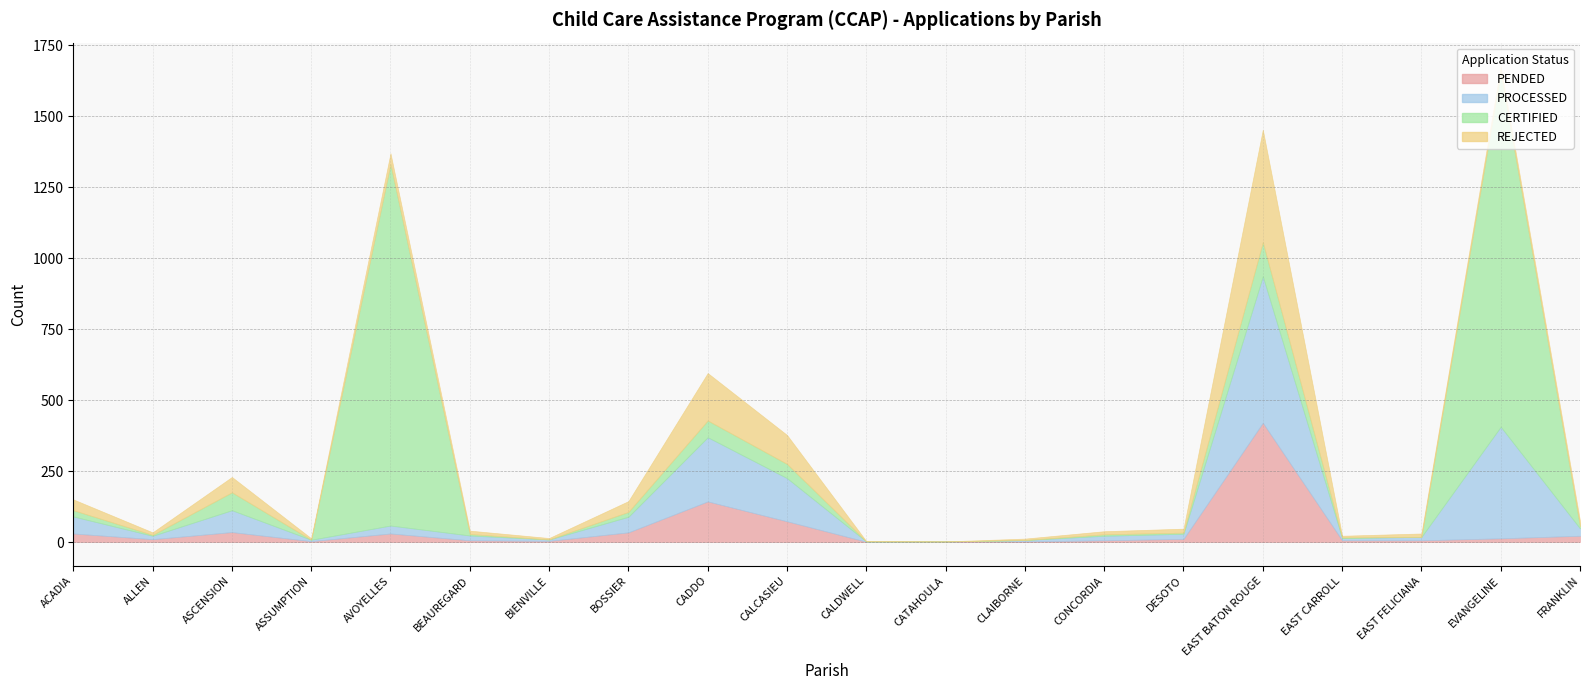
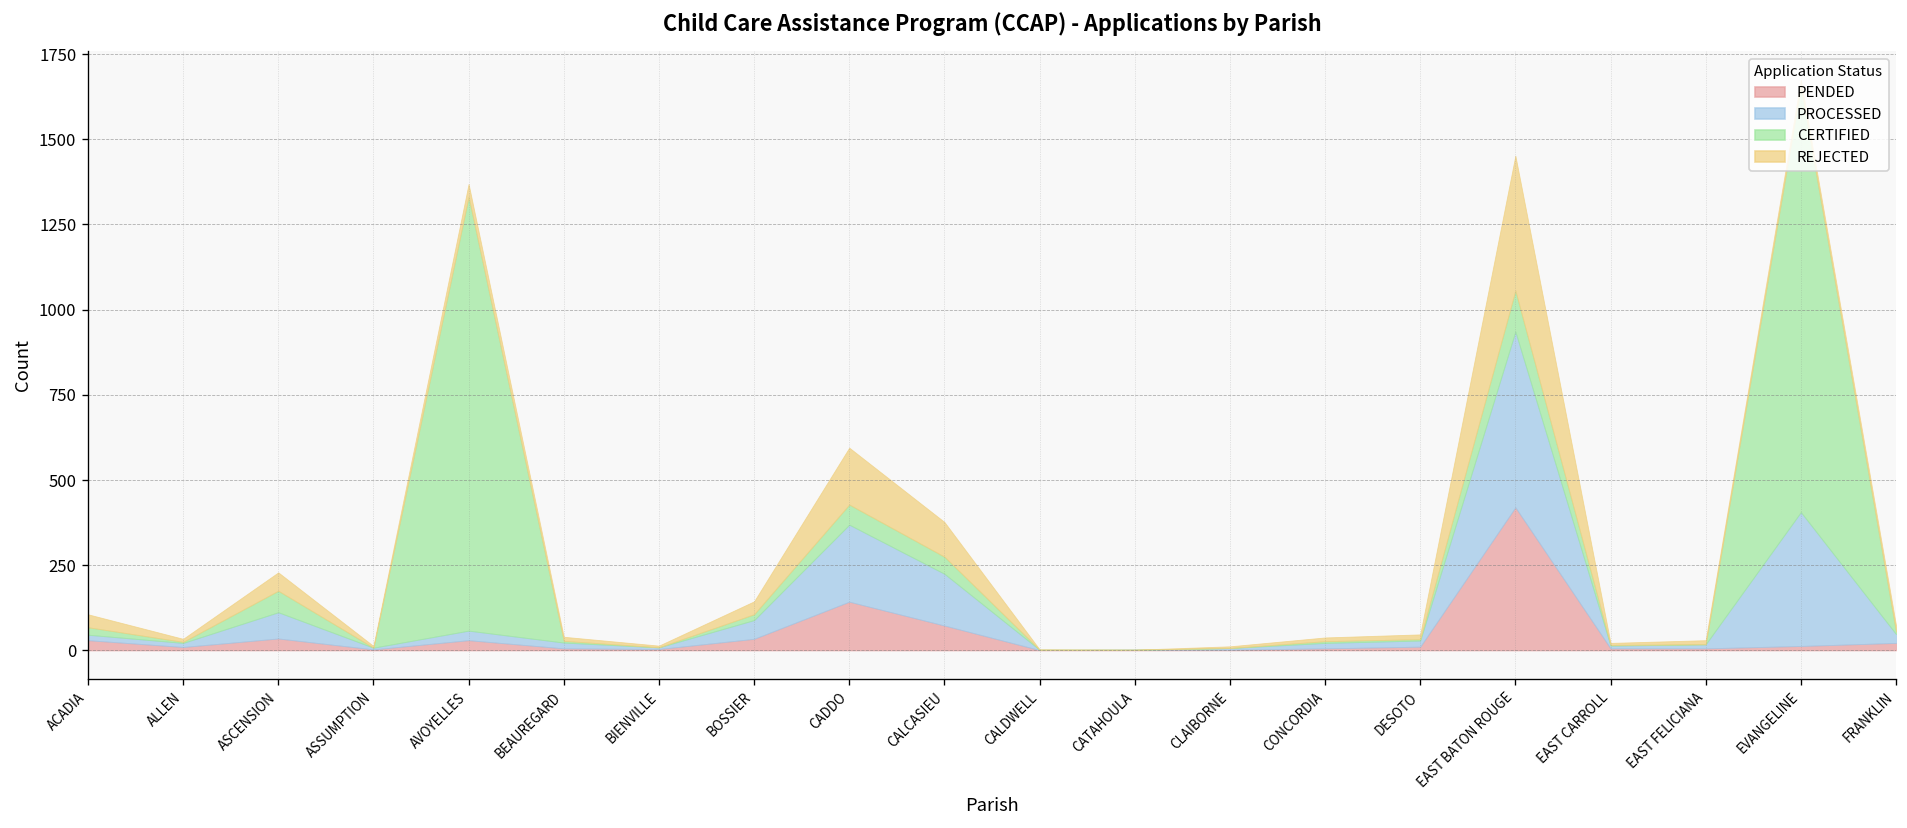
  {
    "PROCESSED": {
-     "ACADIA": 60,
+     "ACADIA": 20,
      "ASCENSION": 80,
      "AVOYELLES": 30,
      "BOSSIER": 60,
      "CADDO": 230,
      "CALCASIEU": 150,
      "EAST BATON ROUGE": 520,
      "EVANGELINE": 390
    },
    "CERTIFIED": {
      "ACADIA": 20,
      "ASCENSION": 60,
      "AVOYELLES": 1270,
      "BOSSIER": 20,
      "CADDO": 60,
      "CALCASIEU": 50,
      "EAST BATON ROUGE": 120
    }
  }
